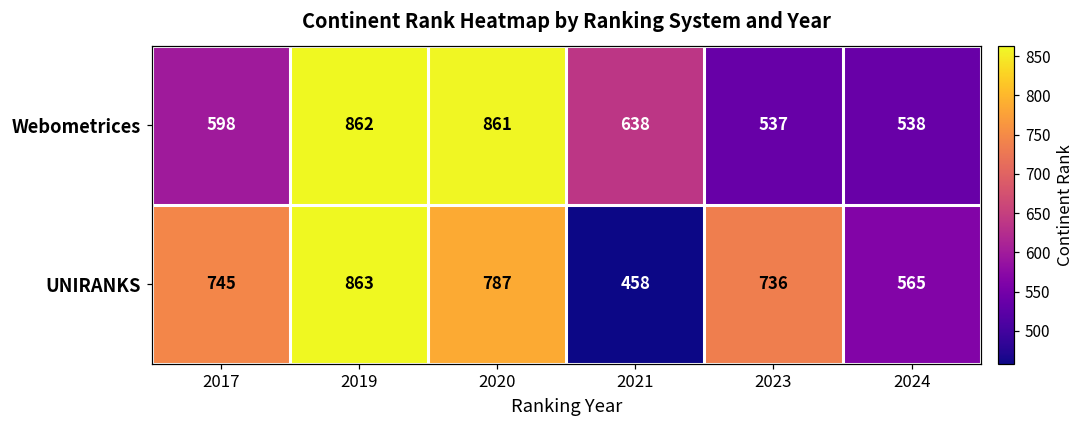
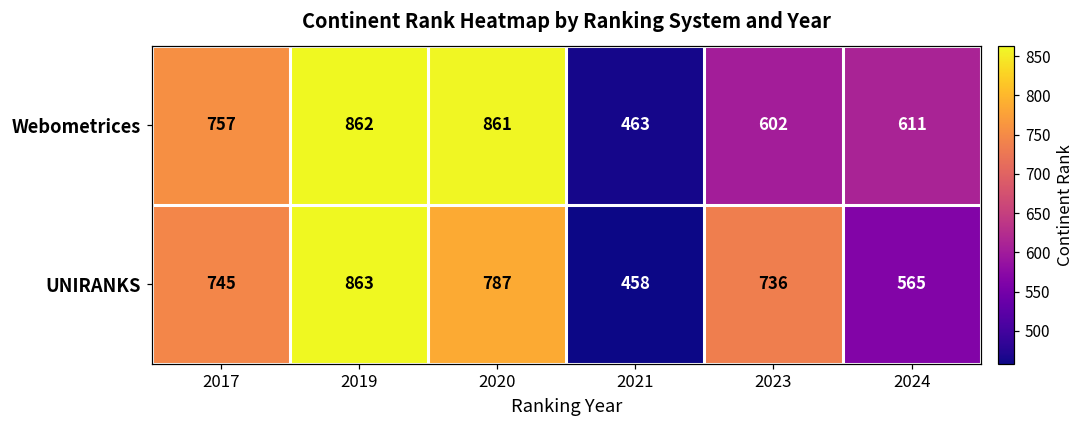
  {
    "Webometrices": {
-     "2017": 598,
+     "2017": 757,
      "2019": 862,
      "2020": 861,
-     "2021": 638,
-     "2023": 537,
-     "2024": 538
+     "2021": 463,
+     "2023": 602,
+     "2024": 611
    },
    "UNIRANKS": {
      "2017": 745,
      "2019": 863,
      "2020": 787,
      "2021": 458,
      "2023": 736,
      "2024": 565
    }
  }
